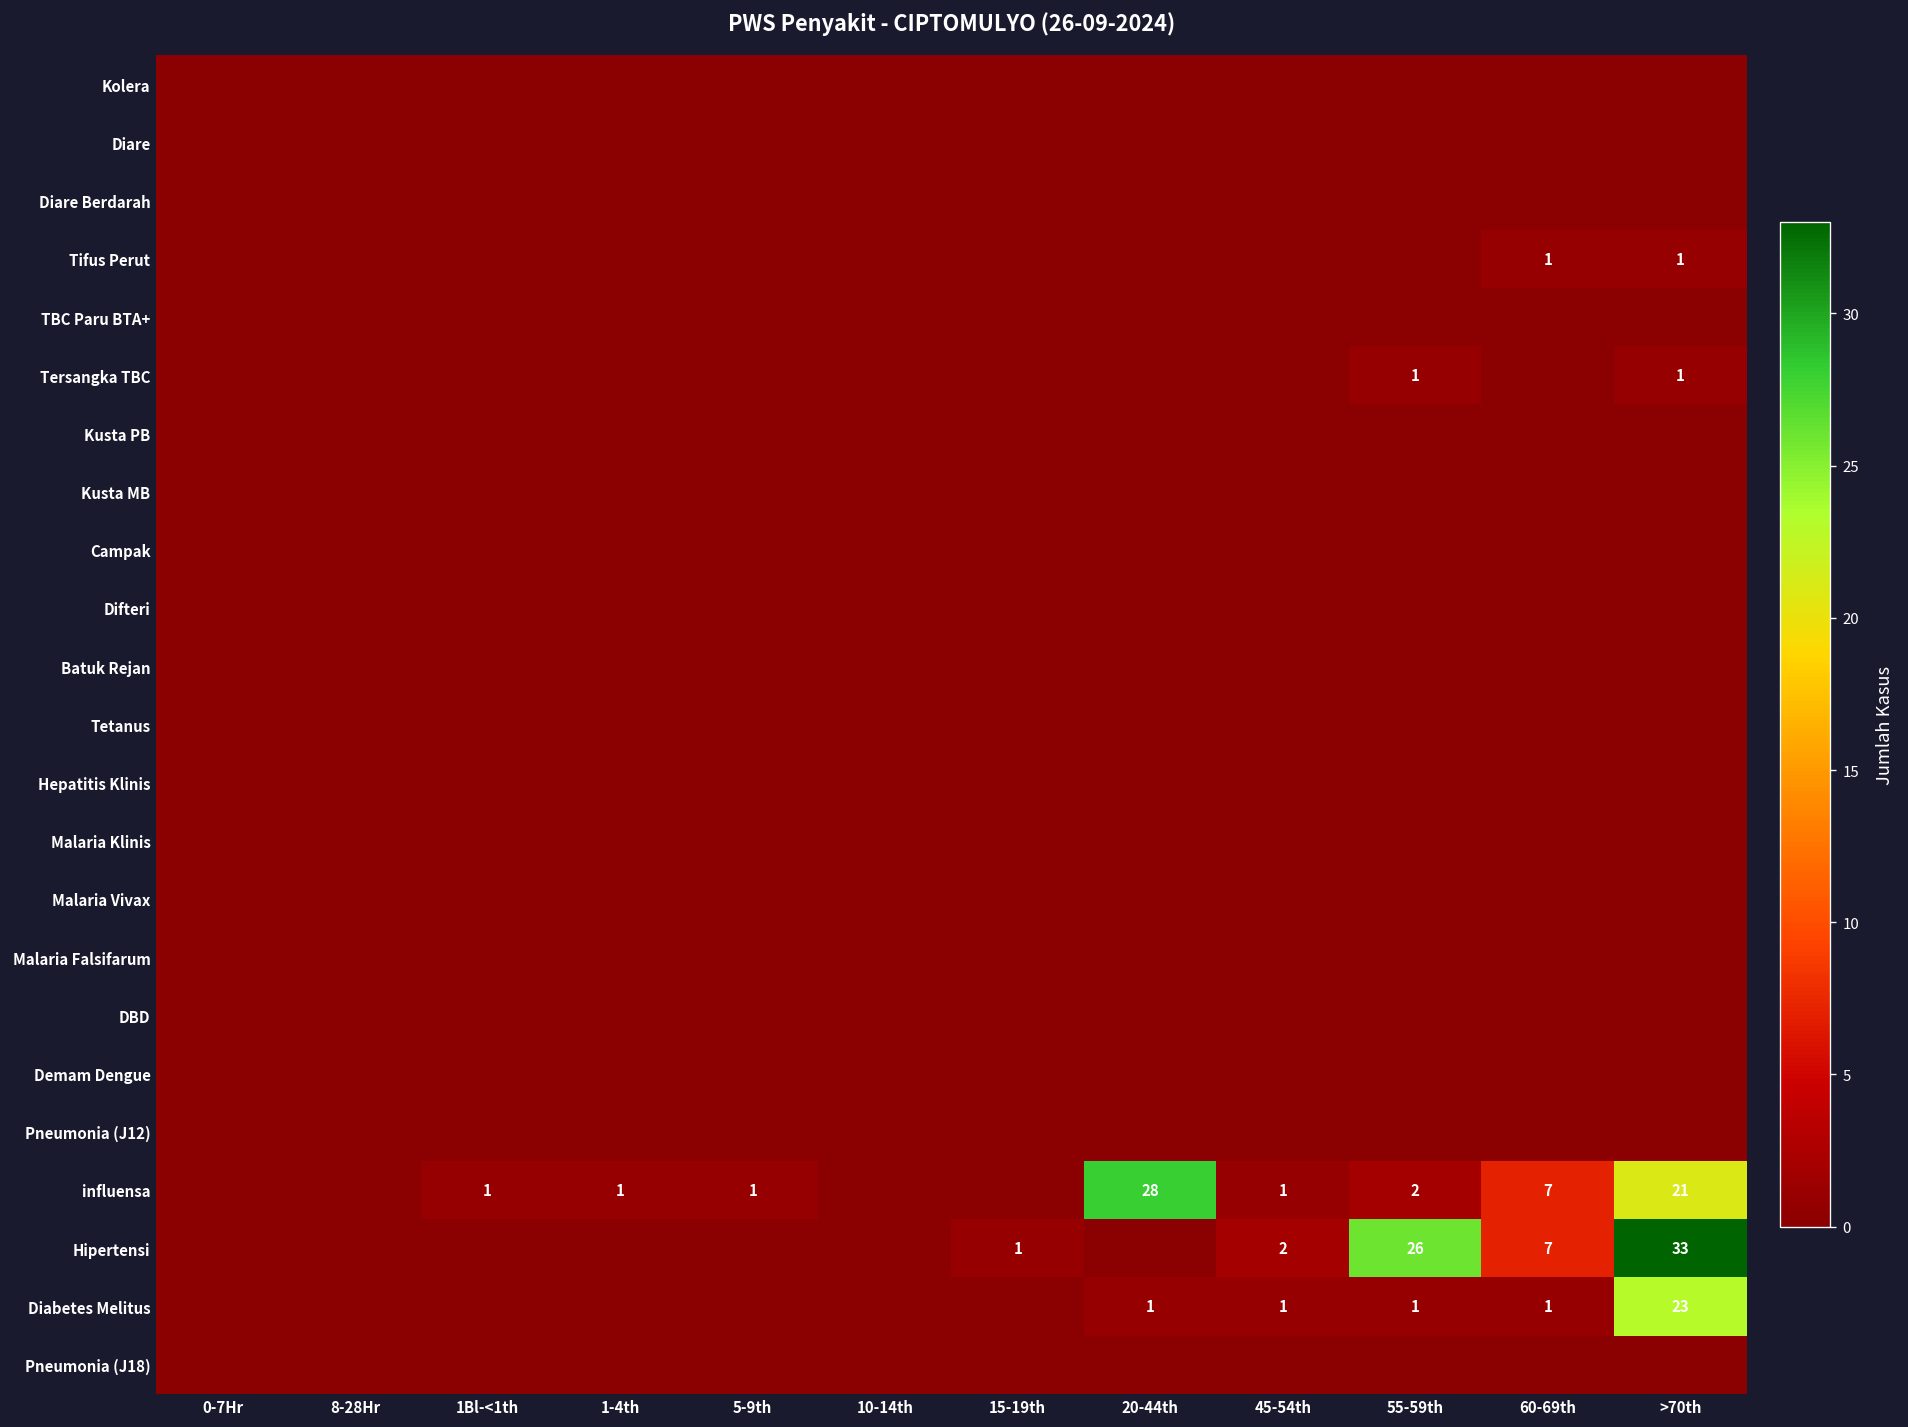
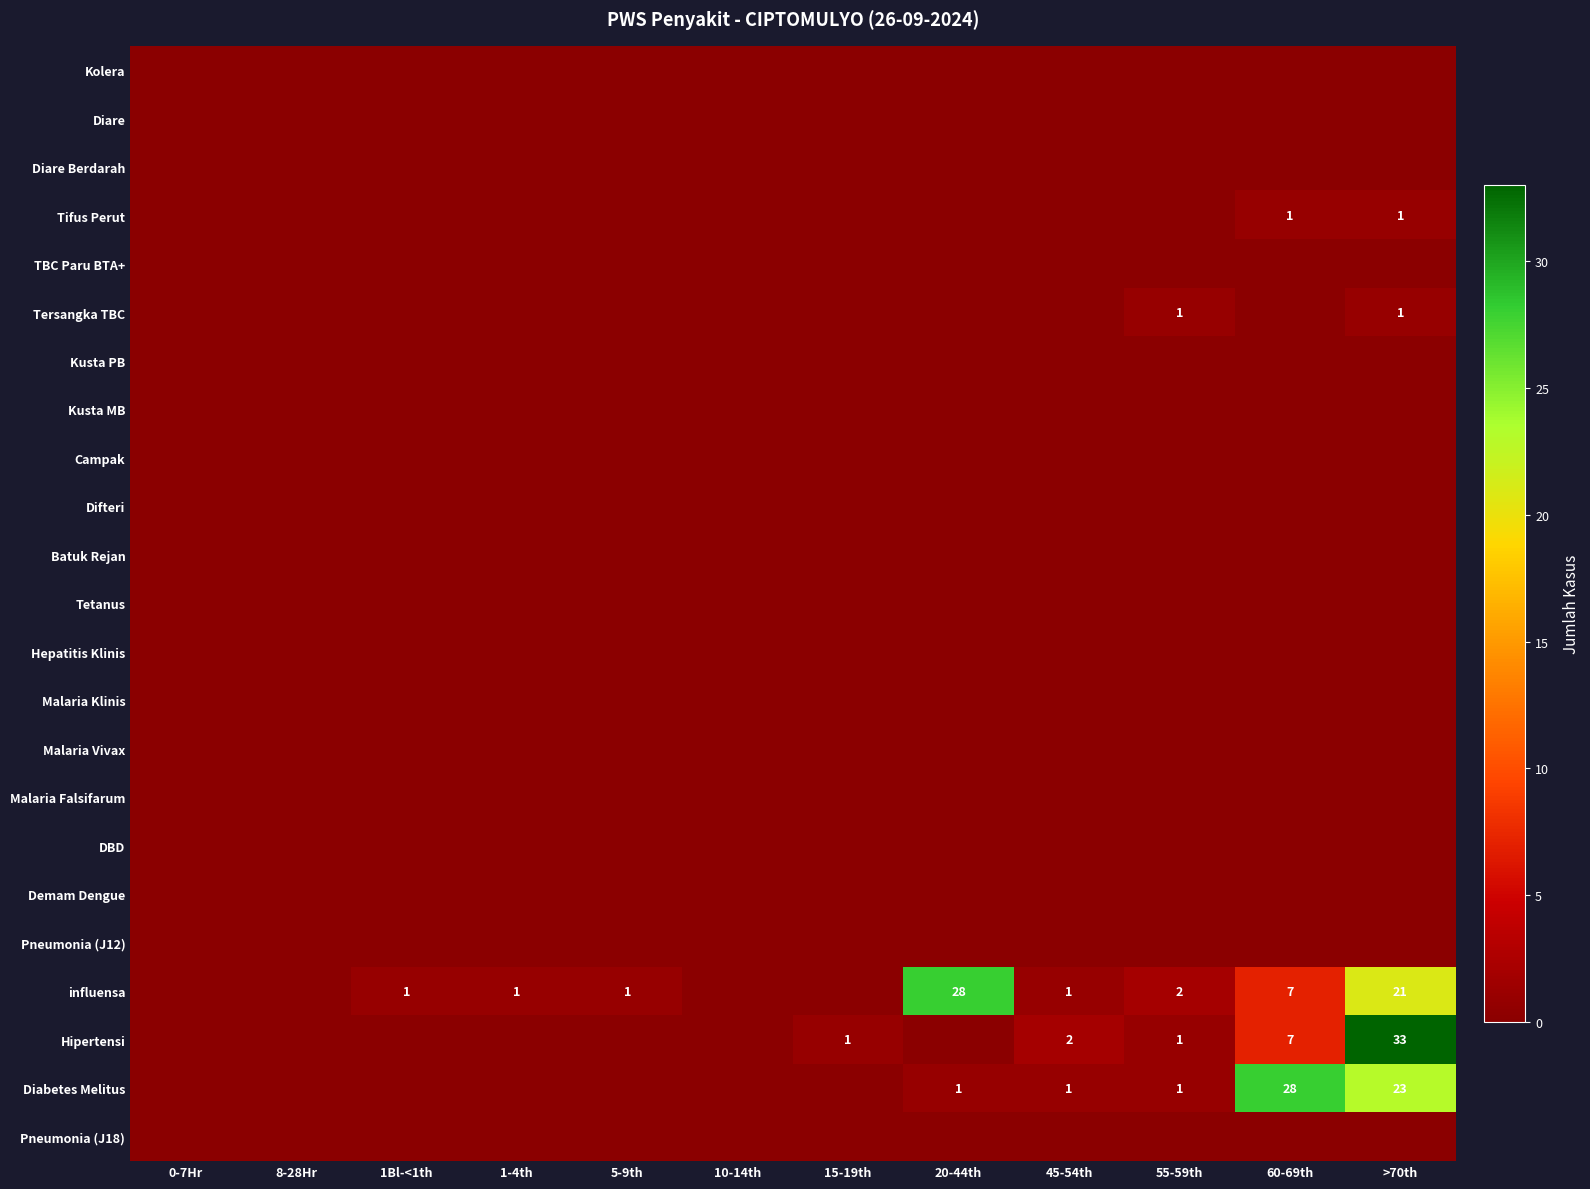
  {
    "Tifus Perut": {
      "60-69th": 1,
      ">70th": 1
    },
    "Tersangka TBC": {
      "55-59th": 1,
      ">70th": 1
    },
    "influensa": {
      "1Bl-<1th": 1,
      "1-4th": 1,
      "5-9th": 1,
      "20-44th": 28,
      "45-54th": 1,
      "55-59th": 2,
      "60-69th": 7,
      ">70th": 21
    },
    "Hipertensi": {
      "15-19th": 1,
      "45-54th": 2,
-     "55-59th": 26,
+     "55-59th": 1,
      "60-69th": 7,
      ">70th": 33
    },
    "Diabetes Melitus": {
      "20-44th": 1,
      "45-54th": 1,
      "55-59th": 1,
-     "60-69th": 1,
+     "60-69th": 28,
      ">70th": 23
    }
  }
